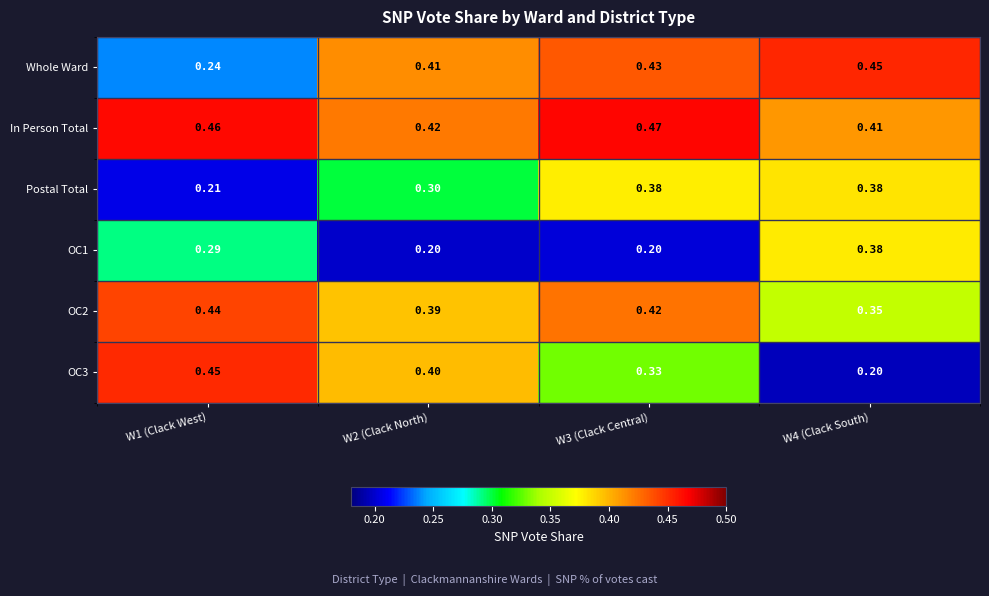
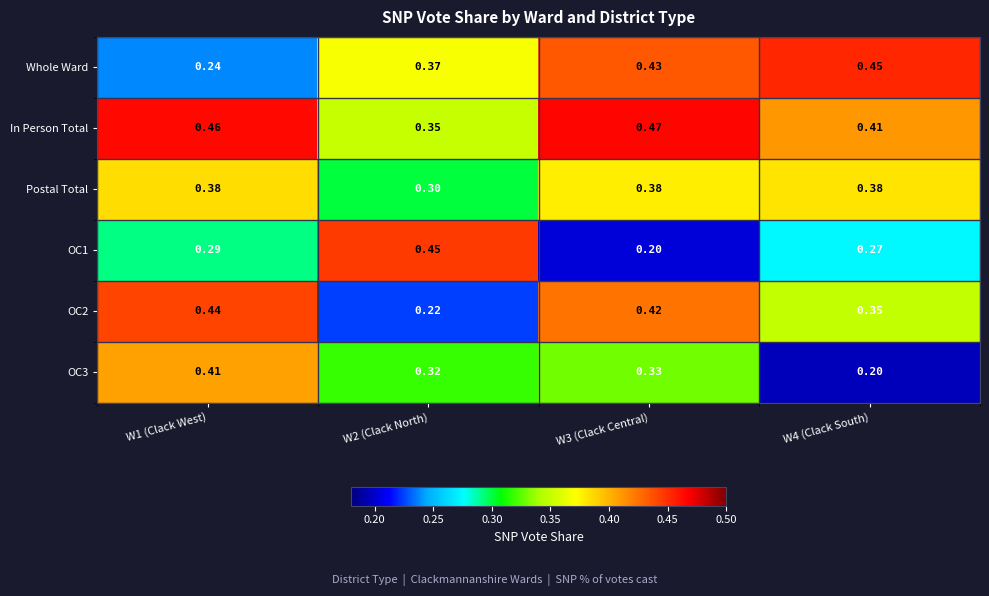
  {
    "Whole Ward": {
      "W1 (Clack West)": 0.24,
-     "W2 (Clack North)": 0.41,
+     "W2 (Clack North)": 0.37,
      "W3 (Clack Central)": 0.43,
      "W4 (Clack South)": 0.45
    },
    "In Person Total": {
      "W1 (Clack West)": 0.46,
-     "W2 (Clack North)": 0.42,
+     "W2 (Clack North)": 0.35,
      "W3 (Clack Central)": 0.47,
      "W4 (Clack South)": 0.41
    },
    "Postal Total": {
-     "W1 (Clack West)": 0.21,
+     "W1 (Clack West)": 0.38,
      "W2 (Clack North)": 0.30,
      "W3 (Clack Central)": 0.38,
      "W4 (Clack South)": 0.38
    },
    "OC1": {
      "W1 (Clack West)": 0.29,
-     "W2 (Clack North)": 0.20,
+     "W2 (Clack North)": 0.45,
      "W3 (Clack Central)": 0.20,
-     "W4 (Clack South)": 0.38
+     "W4 (Clack South)": 0.27
    },
    "OC2": {
      "W1 (Clack West)": 0.44,
-     "W2 (Clack North)": 0.39,
+     "W2 (Clack North)": 0.22,
      "W3 (Clack Central)": 0.42,
      "W4 (Clack South)": 0.35
    },
    "OC3": {
-     "W1 (Clack West)": 0.45,
-     "W2 (Clack North)": 0.40,
+     "W1 (Clack West)": 0.41,
+     "W2 (Clack North)": 0.32,
      "W3 (Clack Central)": 0.33,
      "W4 (Clack South)": 0.20
    }
  }
